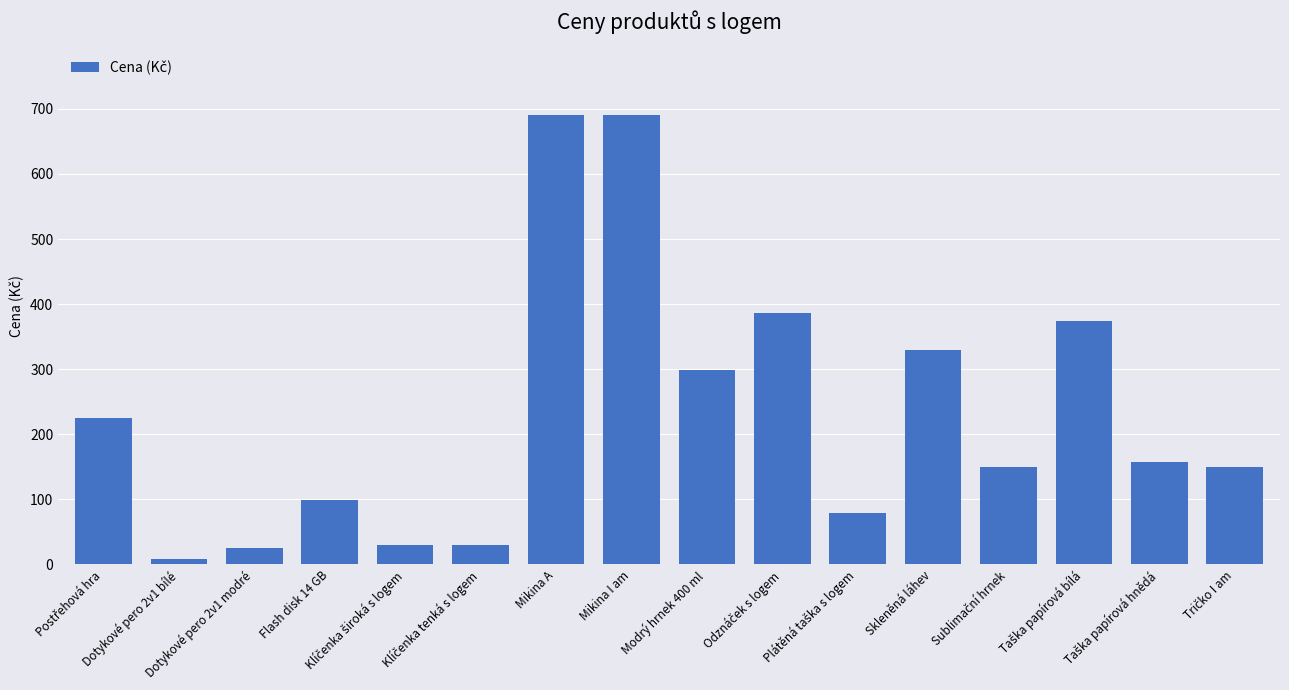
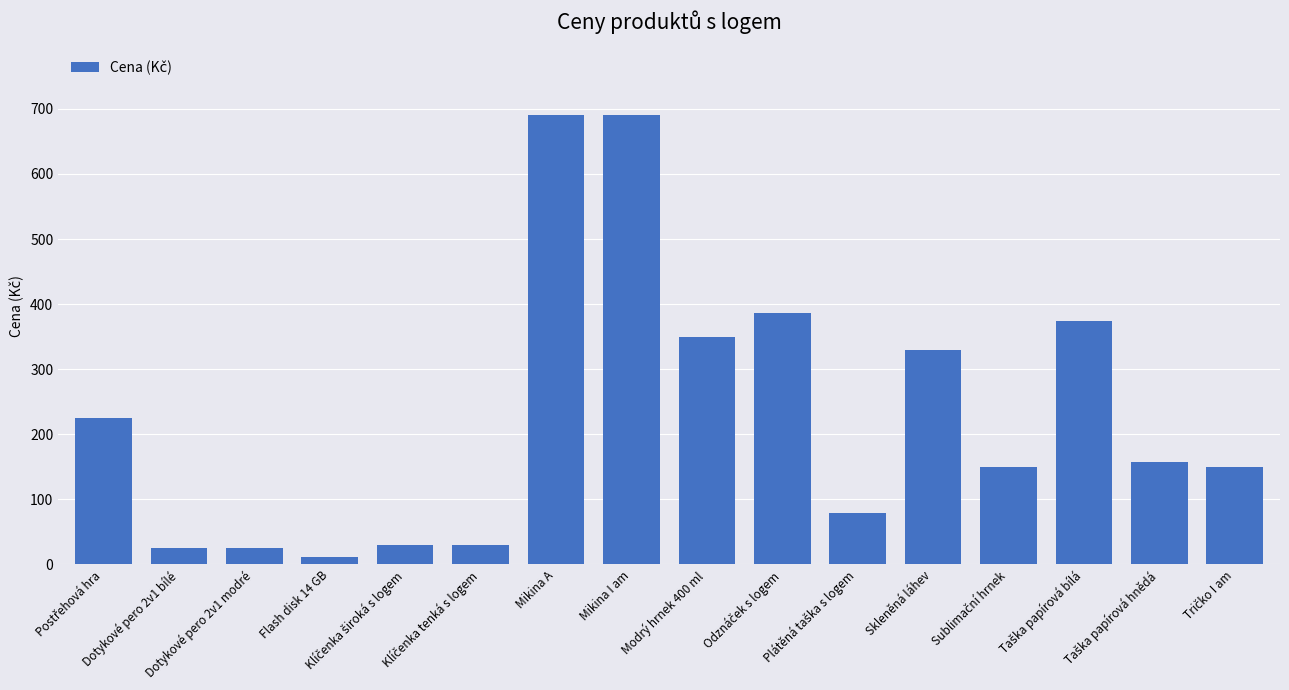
  {
    "Postřehová hra": 230,
-   "Dotykové pero 2v1 bílé": 10,
+   "Dotykové pero 2v1 bílé": 30,
    "Dotykové pero 2v1 modré": 30,
-   "Flash disk 14 GB": 100,
+   "Flash disk 14 GB": 10,
    "Klíčenka široká s logem": 30,
    "Klíčenka tenká s logem": 30,
    "Mikina A": 690,
    "Mikina I am": 690,
-   "Modrý hrnek 400 ml": 300,
+   "Modrý hrnek 400 ml": 350,
    "Odznáček s logem": 390,
    "Plátěná taška s logem": 80,
    "Skleněná láhev": 330,
    "Sublimační hrnek": 150,
    "Taška papírová bílá": 370,
    "Taška papírová hnědá": 160,
    "Tričko I am": 150
  }
